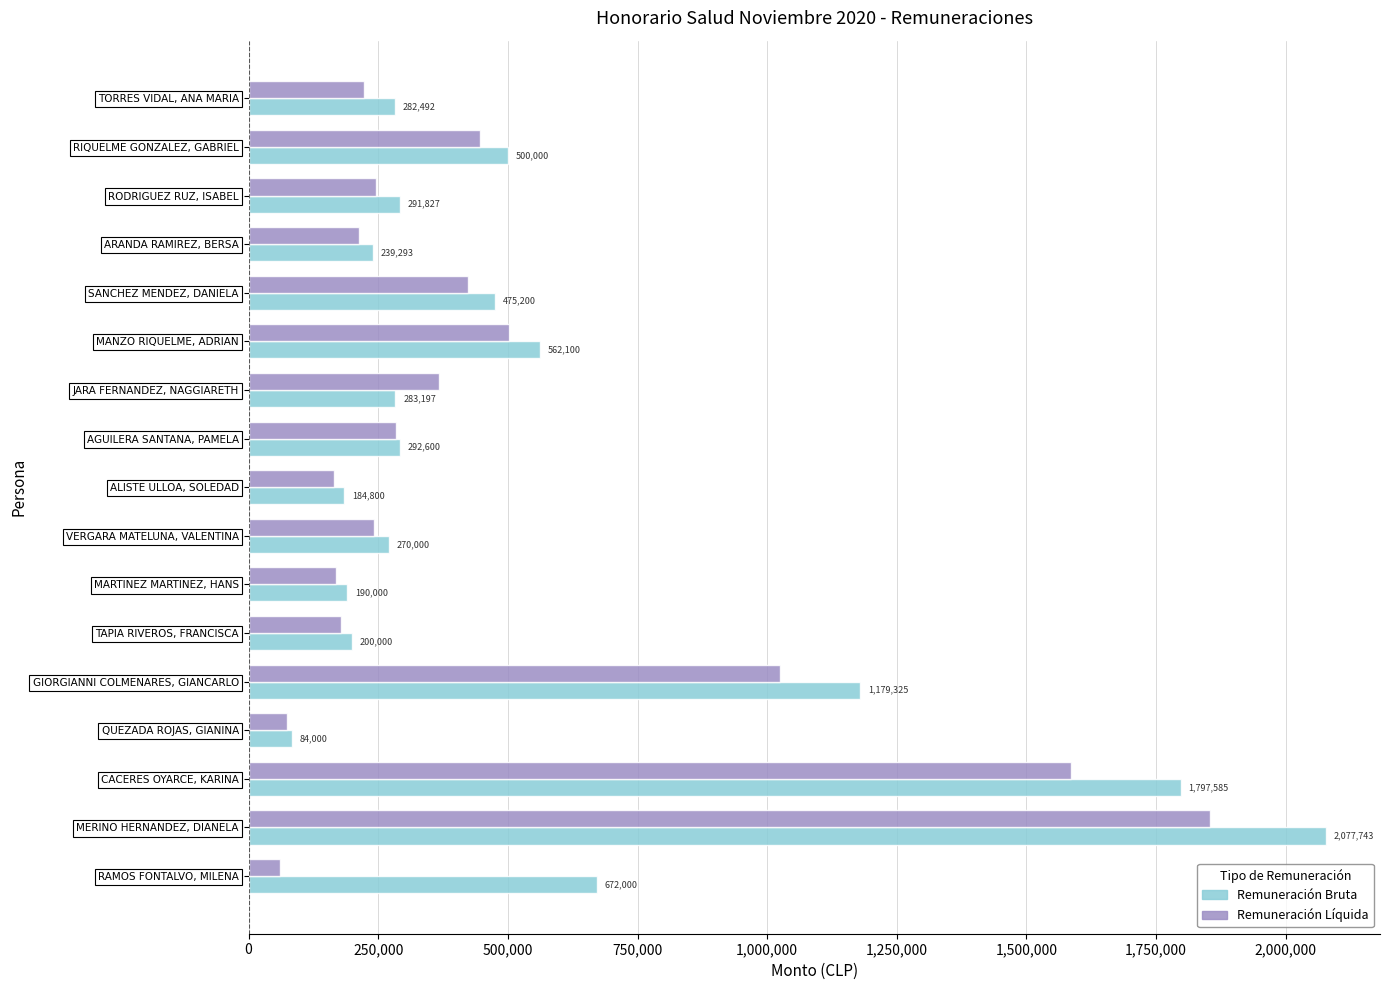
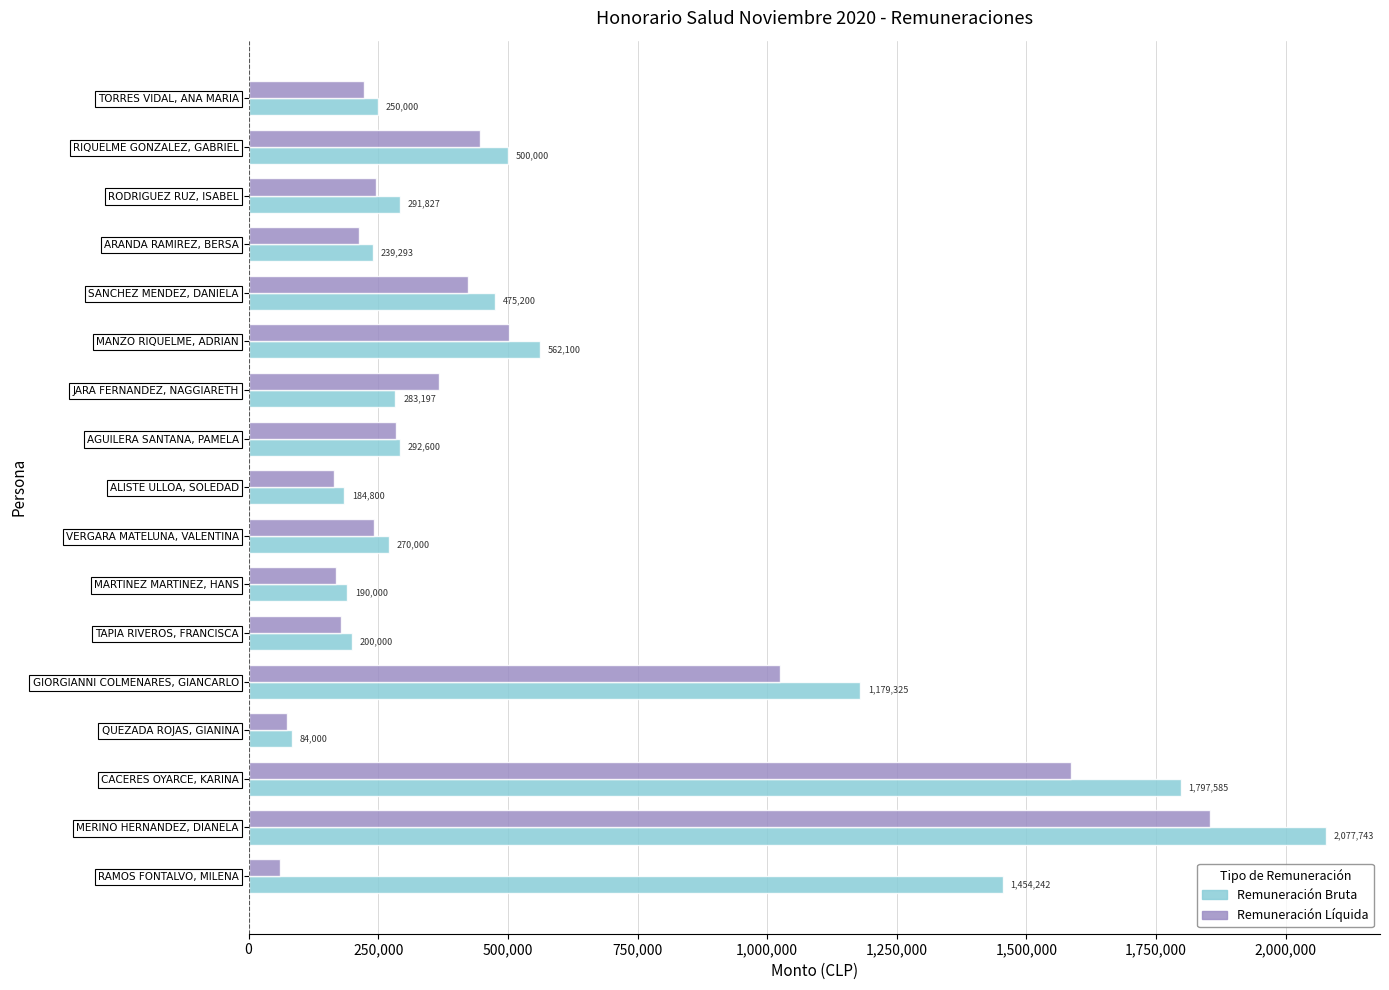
  {
    "Remuneración Bruta": {
-     "TORRES VIDAL, ANA MARIA": "282,492",
+     "TORRES VIDAL, ANA MARIA": "250,000",
      "RIQUELME GONZALEZ, GABRIEL": "500,000",
      "RODRIGUEZ RUZ, ISABEL": "291,827",
      "ARANDA RAMIREZ, BERSA": "239,293",
      "SANCHEZ MENDEZ, DANIELA": "475,200",
      "MANZO RIQUELME, ADRIAN": "562,100",
      "JARA FERNANDEZ, NAGGIARETH": "283,197",
      "AGUILERA SANTANA, PAMELA": "292,600",
      "ALISTE ULLOA, SOLEDAD": "184,800",
      "VERGARA MATELUNA, VALENTINA": "270,000",
      "MARTINEZ MARTINEZ, HANS": "190,000",
      "TAPIA RIVEROS, FRANCISCA": "200,000",
      "GIORGIANNI COLMENARES, GIANCARLO": "1,179,325",
      "QUEZADA ROJAS, GIANINA": "84,000",
      "CACERES OYARCE, KARINA": "1,797,585",
      "MERINO HERNANDEZ, DIANELA": "2,077,743",
-     "RAMOS FONTALVO, MILENA": "672,000"
+     "RAMOS FONTALVO, MILENA": "1,454,242"
    },
    "Remuneración Líquida": {
      "TORRES VIDAL, ANA MARIA": "220,000",
      "RIQUELME GONZALEZ, GABRIEL": "450,000",
      "RODRIGUEZ RUZ, ISABEL": "250,000",
      "ARANDA RAMIREZ, BERSA": "210,000",
      "SANCHEZ MENDEZ, DANIELA": "420,000",
      "MANZO RIQUELME, ADRIAN": "500,000",
      "JARA FERNANDEZ, NAGGIARETH": "370,000",
      "AGUILERA SANTANA, PAMELA": "280,000",
      "ALISTE ULLOA, SOLEDAD": "160,000",
      "VERGARA MATELUNA, VALENTINA": "240,000",
      "MARTINEZ MARTINEZ, HANS": "170,000",
      "TAPIA RIVEROS, FRANCISCA": "180,000",
      "GIORGIANNI COLMENARES, GIANCARLO": "1,030,000",
      "QUEZADA ROJAS, GIANINA": "70,000",
      "CACERES OYARCE, KARINA": "1,590,000",
      "MERINO HERNANDEZ, DIANELA": "1,850,000",
      "RAMOS FONTALVO, MILENA": "60,000"
    }
  }
